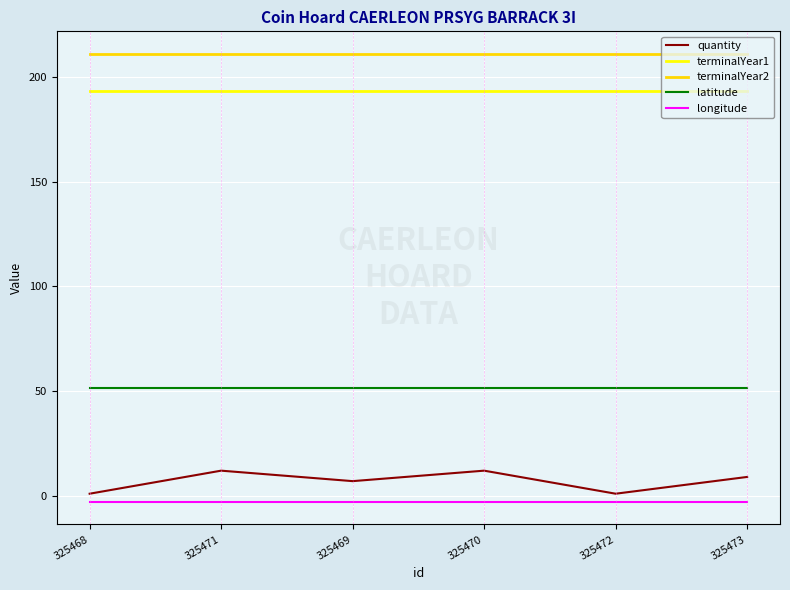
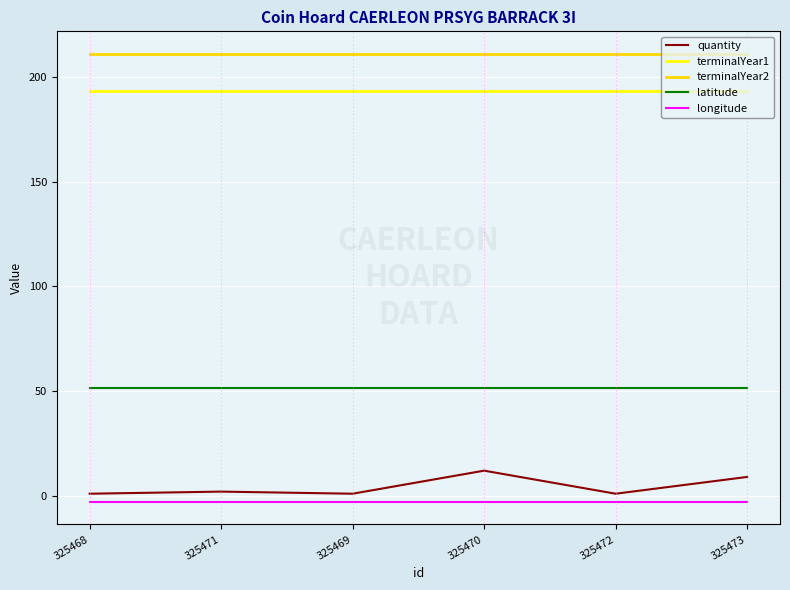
  {
    "quantity": {
      "325468": 1,
-     "325471": 12,
-     "325469": 7,
+     "325471": 2,
+     "325469": 1,
      "325470": 12,
      "325472": 1,
      "325473": 9
    },
    "latitude": {
      "325468": 52,
      "325471": 52,
      "325469": 52,
      "325470": 52,
      "325472": 52,
      "325473": 52
    },
    "longitude": {
      "325468": -3,
      "325471": -3,
      "325469": -3,
      "325470": -3,
      "325472": -3,
      "325473": -3
    }
  }
